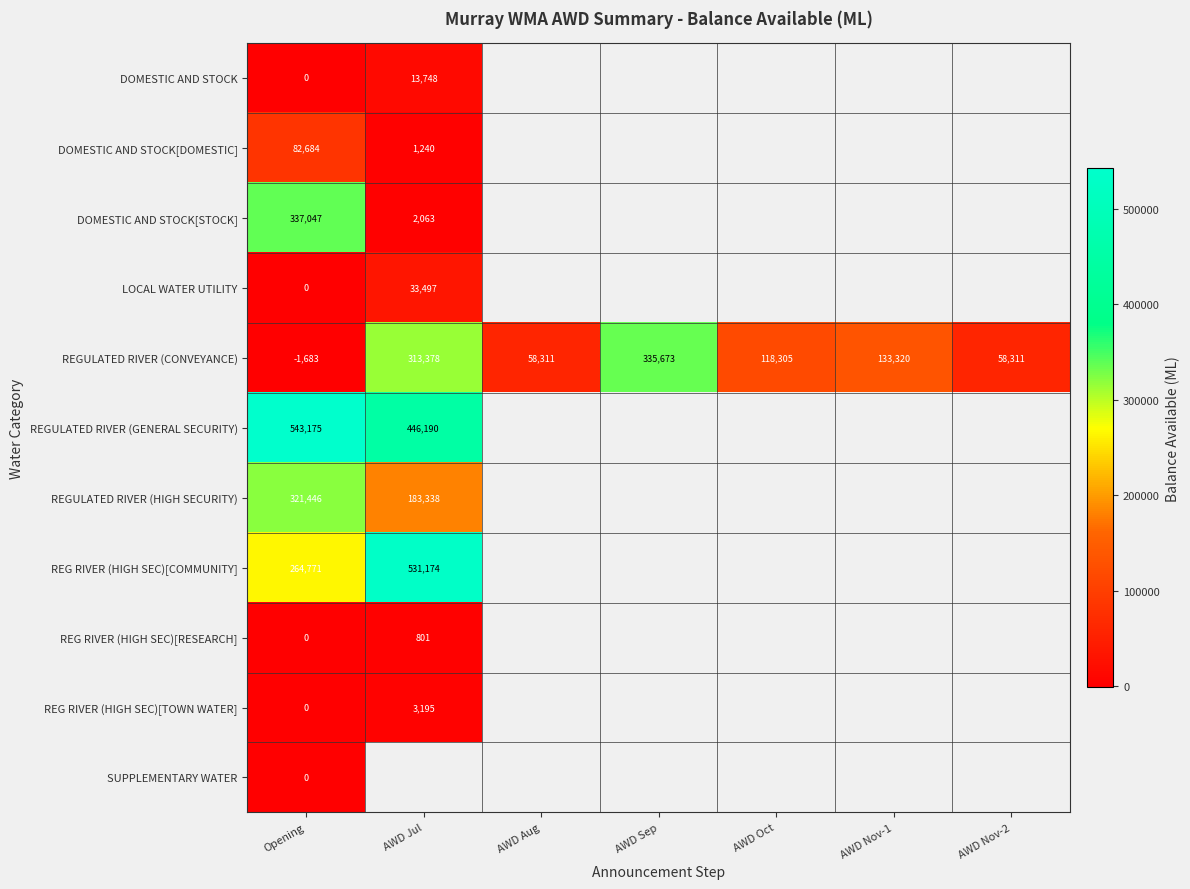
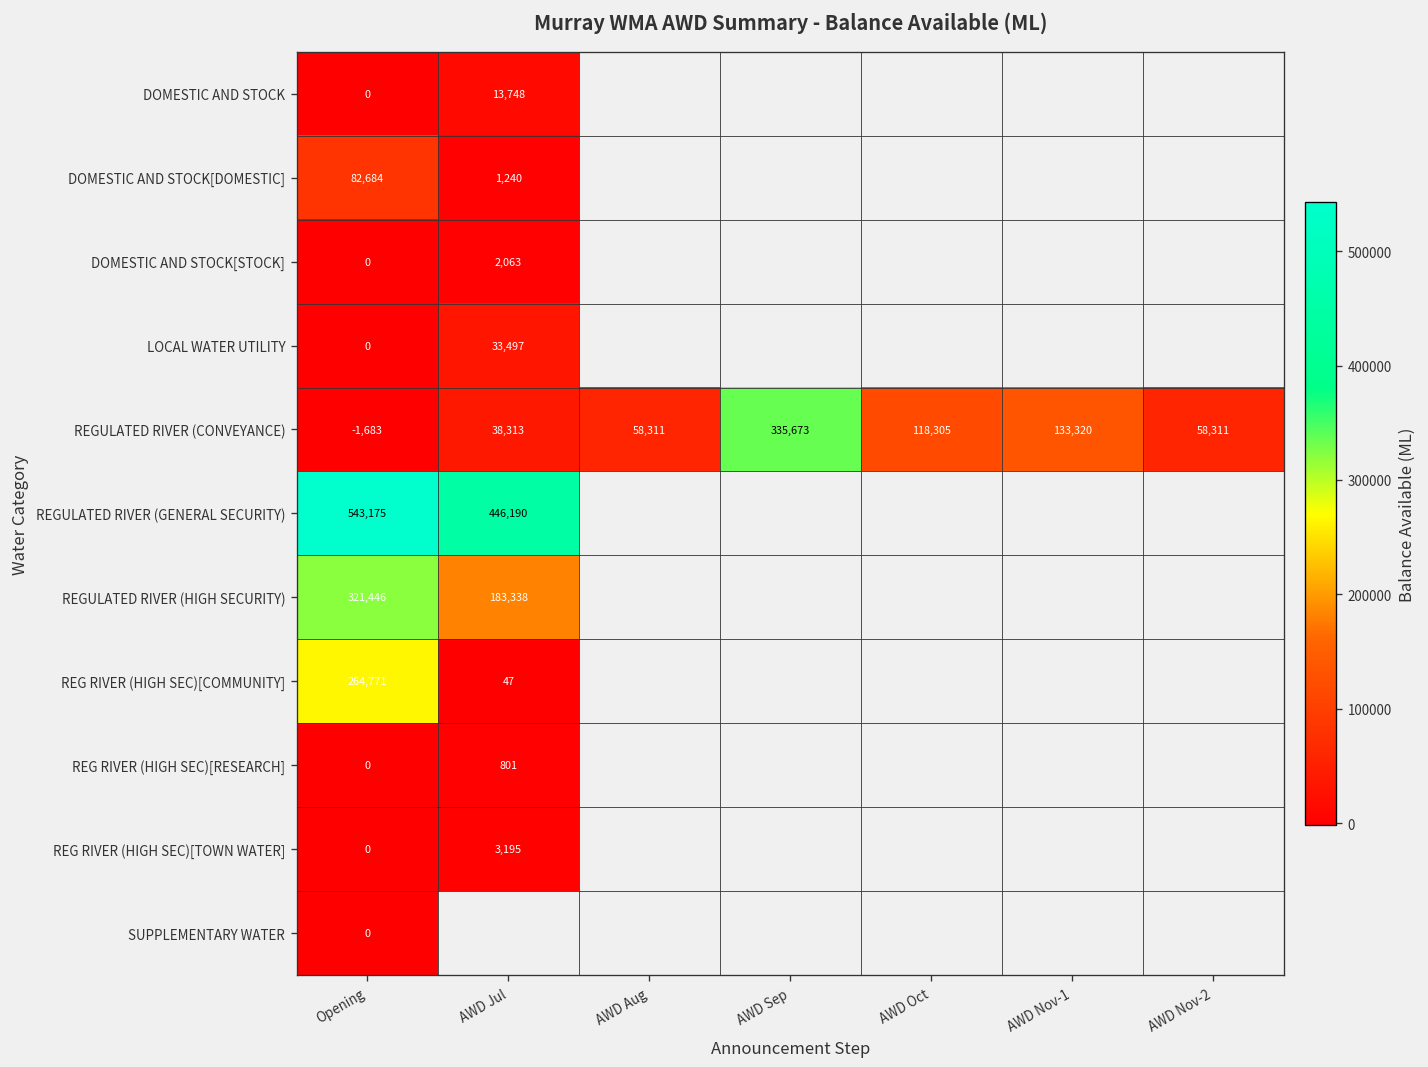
  {
    "DOMESTIC AND STOCK": {
      "Opening": "0",
      "AWD Jul": "13,748"
    },
    "DOMESTIC AND STOCK[DOMESTIC]": {
      "Opening": "82,684",
      "AWD Jul": "1,240"
    },
    "DOMESTIC AND STOCK[STOCK]": {
-     "Opening": "337,047",
+     "Opening": "0",
      "AWD Jul": "2,063"
    },
    "LOCAL WATER UTILITY": {
      "Opening": "0",
      "AWD Jul": "33,497"
    },
    "REGULATED RIVER (CONVEYANCE)": {
      "Opening": "-1,683",
-     "AWD Jul": "313,378",
+     "AWD Jul": "38,313",
      "AWD Aug": "58,311",
      "AWD Sep": "335,673",
      "AWD Oct": "118,305",
      "AWD Nov-1": "133,320",
      "AWD Nov-2": "58,311"
    },
    "REGULATED RIVER (GENERAL SECURITY)": {
      "Opening": "543,175",
      "AWD Jul": "446,190"
    },
    "REGULATED RIVER (HIGH SECURITY)": {
      "Opening": "321,446",
      "AWD Jul": "183,338"
    },
    "REG RIVER (HIGH SEC)[COMMUNITY]": {
      "Opening": "264,771",
-     "AWD Jul": "531,174"
+     "AWD Jul": "47"
    },
    "REG RIVER (HIGH SEC)[RESEARCH]": {
      "Opening": "0",
      "AWD Jul": "801"
    },
    "REG RIVER (HIGH SEC)[TOWN WATER]": {
      "Opening": "0",
      "AWD Jul": "3,195"
    },
    "SUPPLEMENTARY WATER": {
      "Opening": "0"
    }
  }
